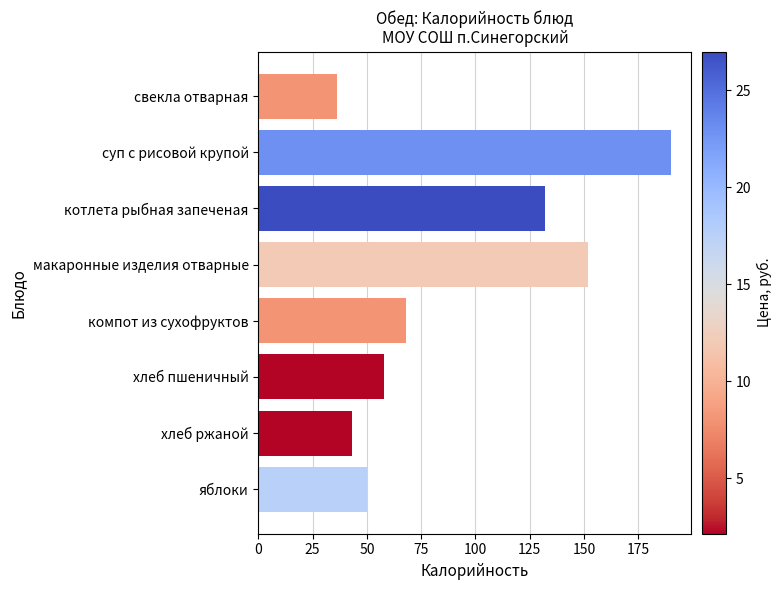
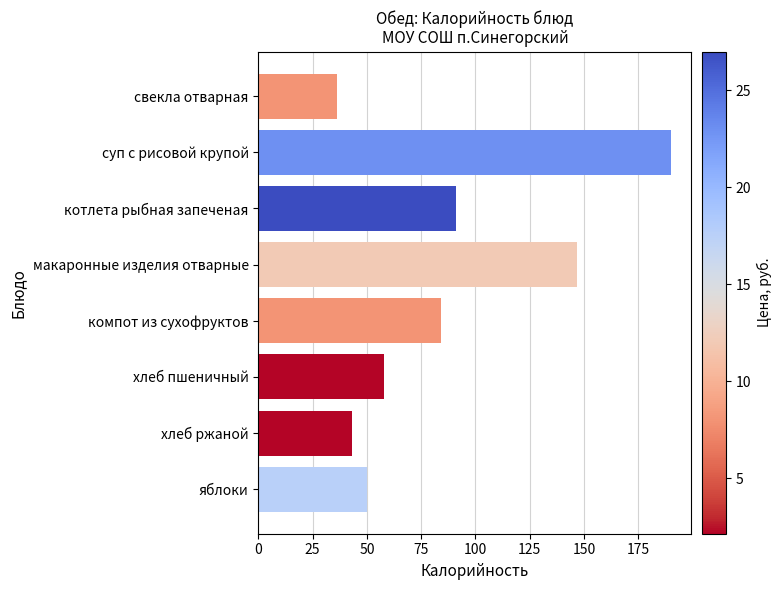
  {
    "свекла отварная": 36,
    "суп с рисовой крупой": 190,
-   "котлета рыбная запеченая": 132,
-   "макаронные изделия отварные": 152,
-   "компот из сухофруктов": 68,
+   "котлета рыбная запеченая": 91,
+   "макаронные изделия отварные": 147,
+   "компот из сухофруктов": 84,
    "хлеб пшеничный": 58,
    "хлеб ржаной": 43,
    "яблоки": 50
  }
